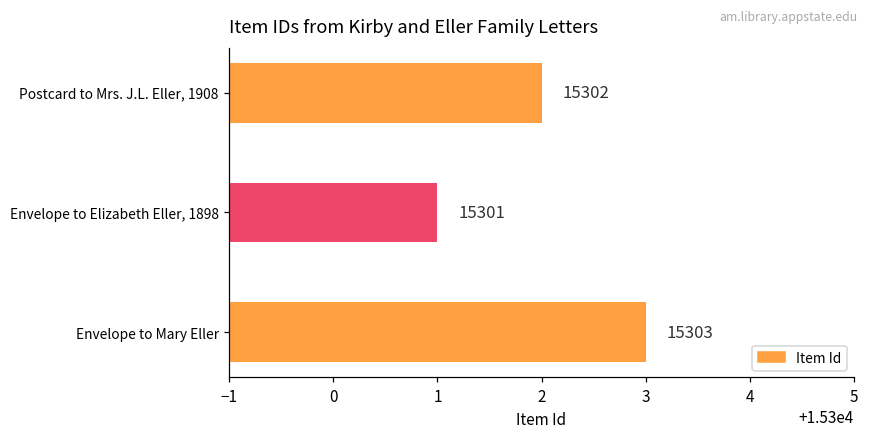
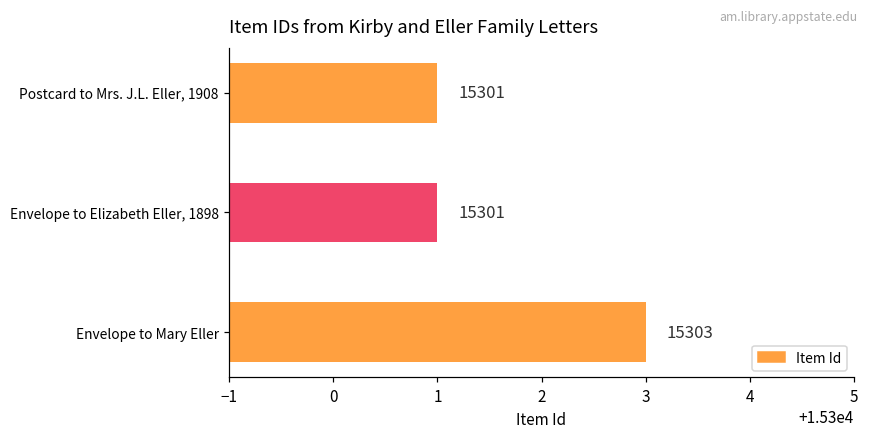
  {
-   "Postcard to Mrs. J.L. Eller, 1908": 15302,
+   "Postcard to Mrs. J.L. Eller, 1908": 15301,
    "Envelope to Elizabeth Eller, 1898": 15301,
    "Envelope to Mary Eller": 15303
  }
